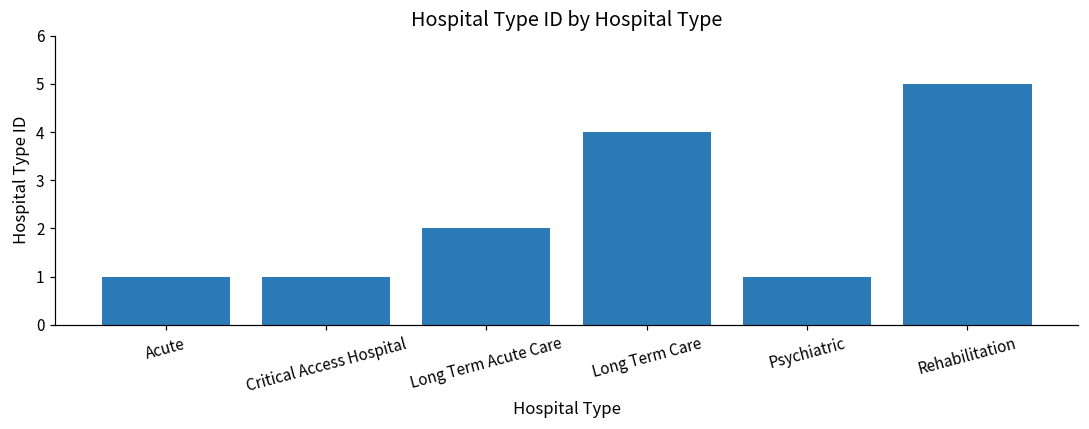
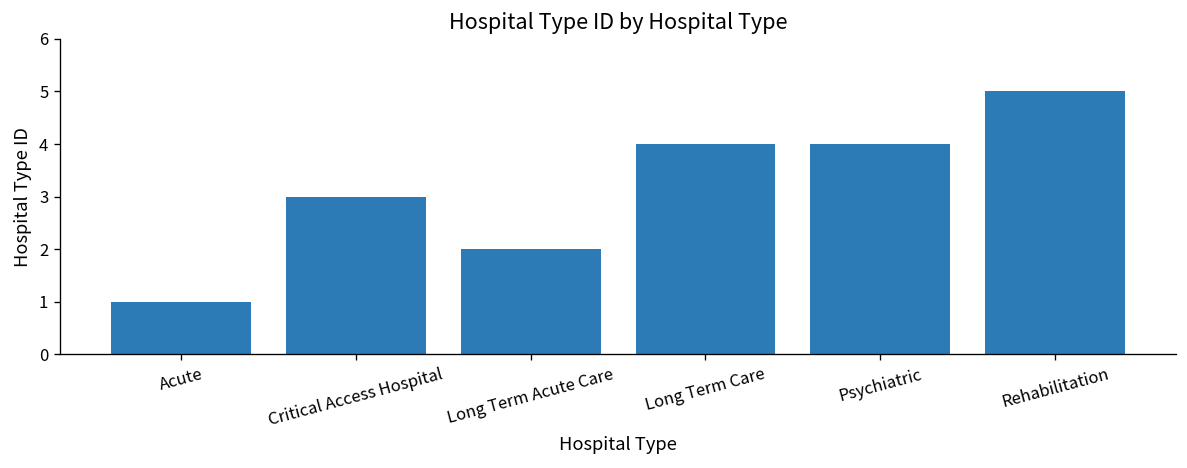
  {
    "Acute": 1,
-   "Critical Access Hospital": 1,
+   "Critical Access Hospital": 3,
    "Long Term Acute Care": 2,
    "Long Term Care": 4,
-   "Psychiatric": 1,
+   "Psychiatric": 4,
    "Rehabilitation": 5
  }
